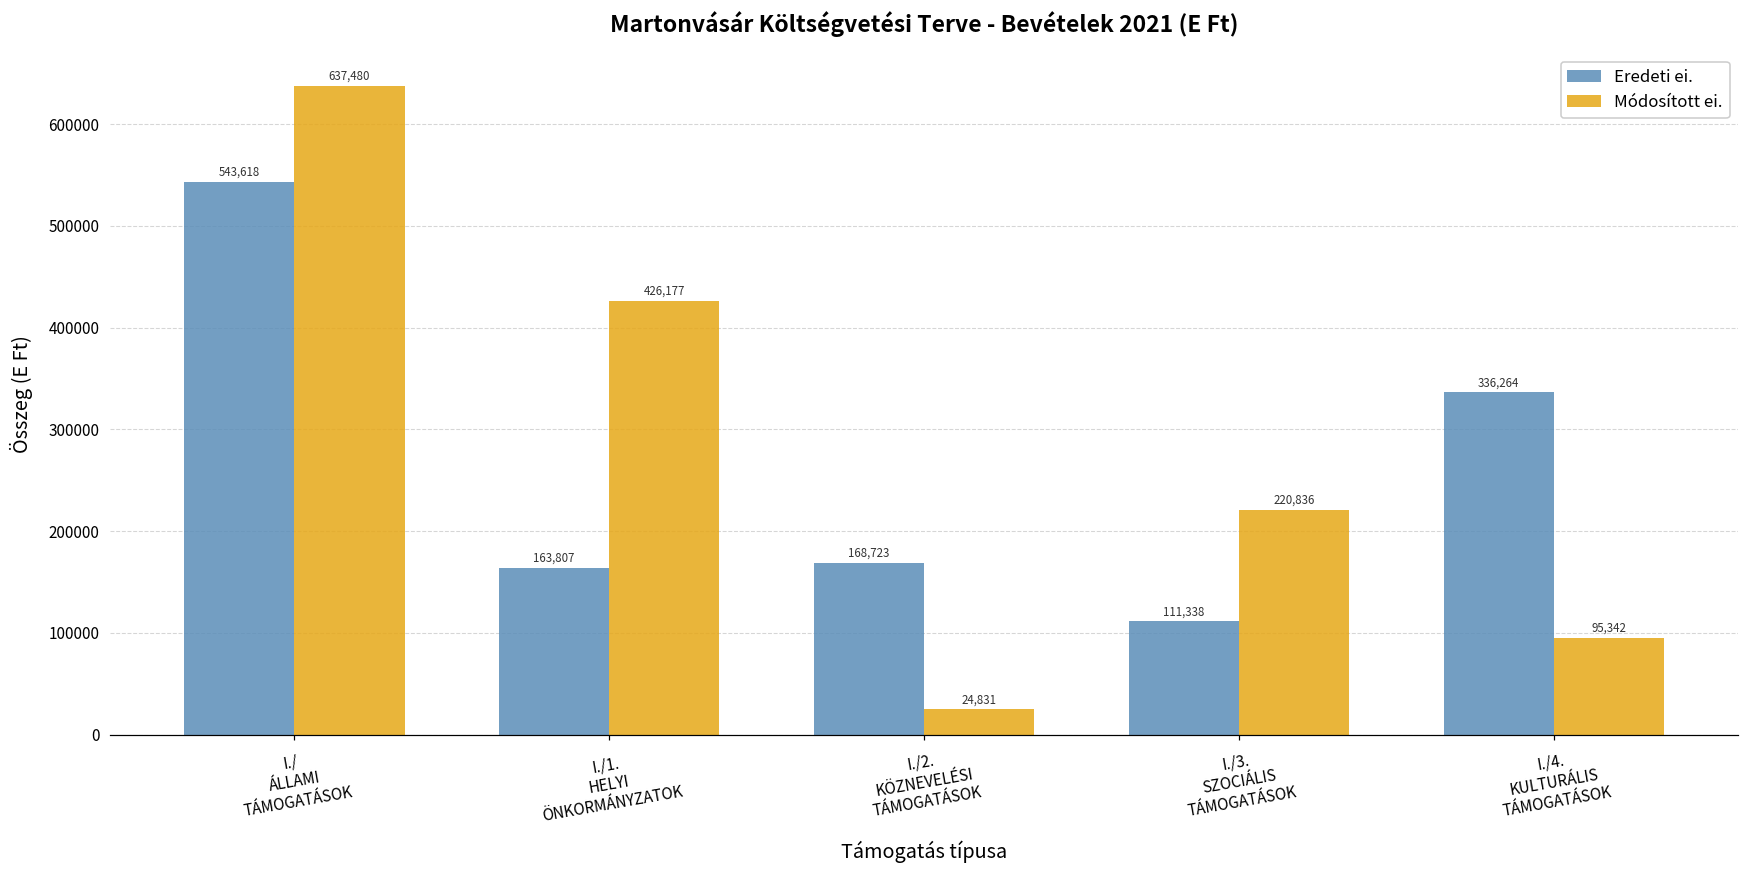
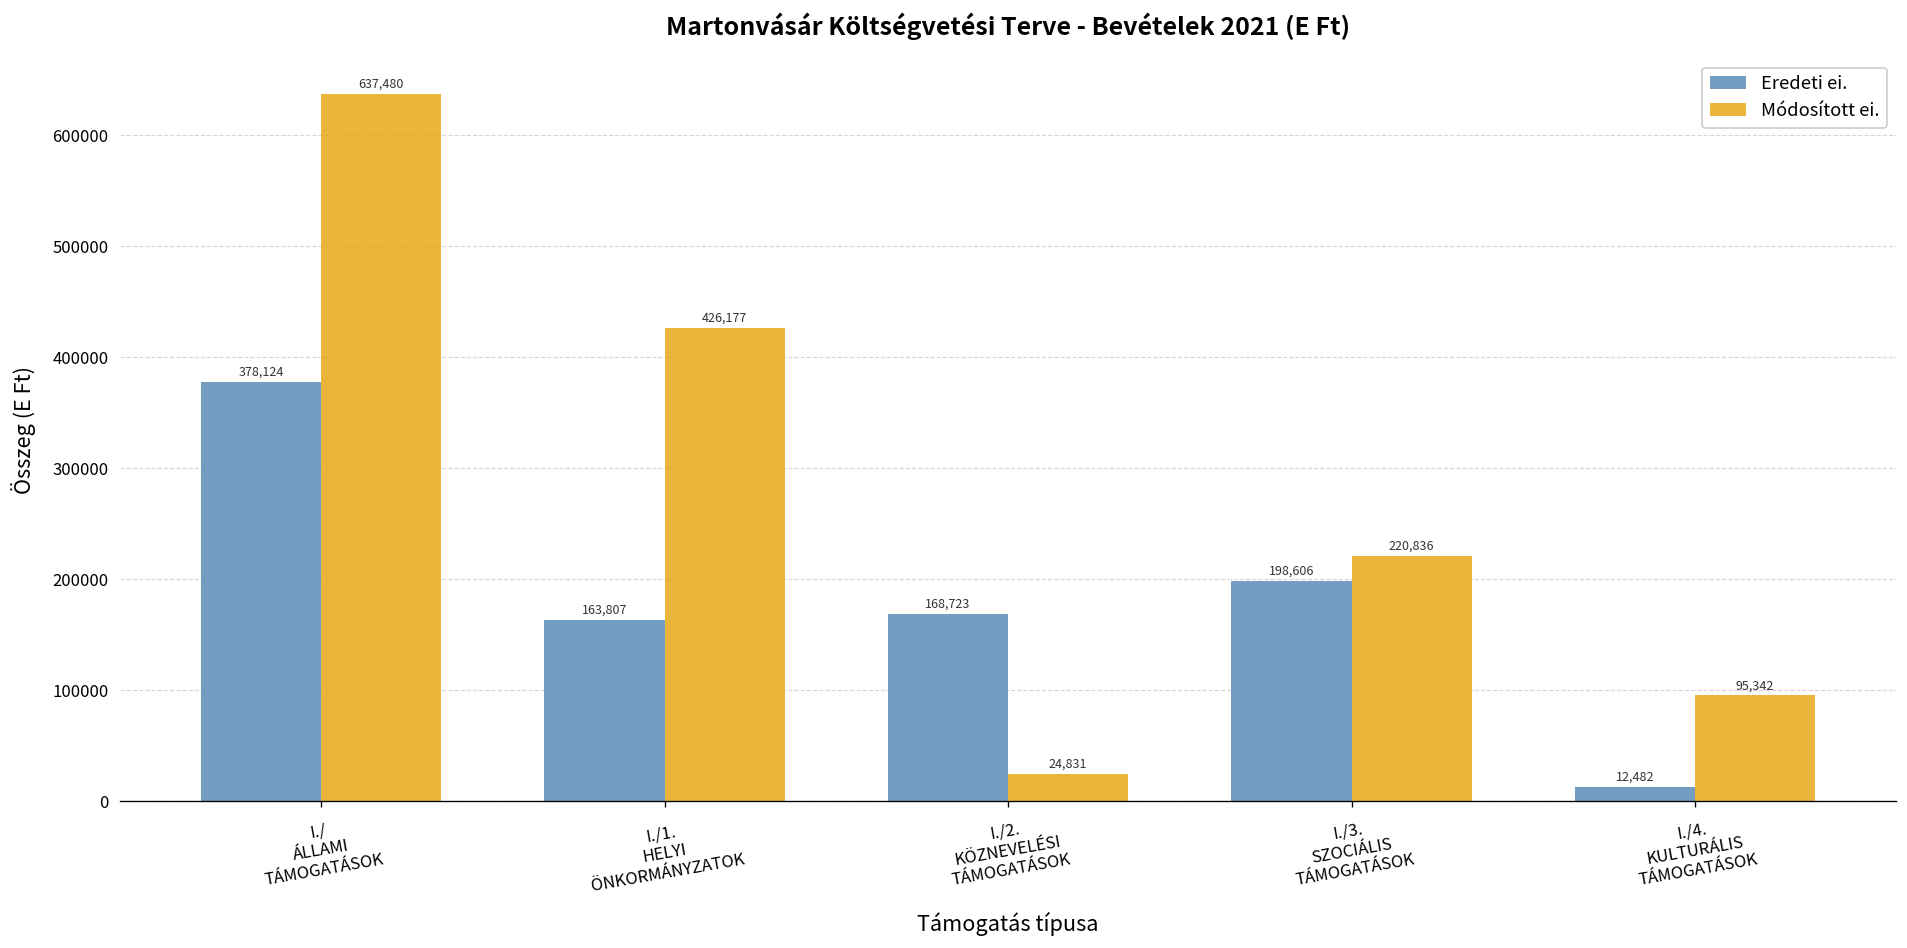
  {
    "Eredeti ei.": {
-     "I./ ÁLLAMI TÁMOGATÁSOK": "543,618",
+     "I./ ÁLLAMI TÁMOGATÁSOK": "378,124",
      "I./1. HELYI ÖNKORMÁNYZATOK": "163,807",
      "I./2. KÖZNEVELÉSI TÁMOGATÁSOK": "168,723",
-     "I./3. SZOCIÁLIS TÁMOGATÁSOK": "111,338",
-     "I./4. KULTURÁLIS TÁMOGATÁSOK": "336,264"
+     "I./3. SZOCIÁLIS TÁMOGATÁSOK": "198,606",
+     "I./4. KULTURÁLIS TÁMOGATÁSOK": "12,482"
    },
    "Módosított ei.": {
      "I./ ÁLLAMI TÁMOGATÁSOK": "637,480",
      "I./1. HELYI ÖNKORMÁNYZATOK": "426,177",
      "I./2. KÖZNEVELÉSI TÁMOGATÁSOK": "24,831",
      "I./3. SZOCIÁLIS TÁMOGATÁSOK": "220,836",
      "I./4. KULTURÁLIS TÁMOGATÁSOK": "95,342"
    }
  }
